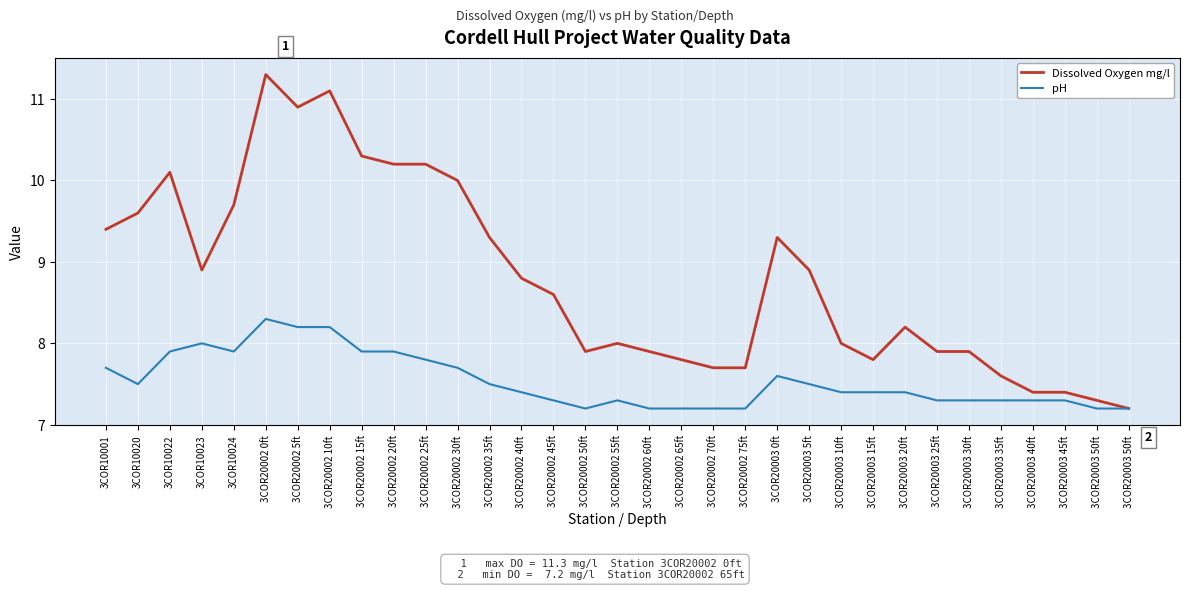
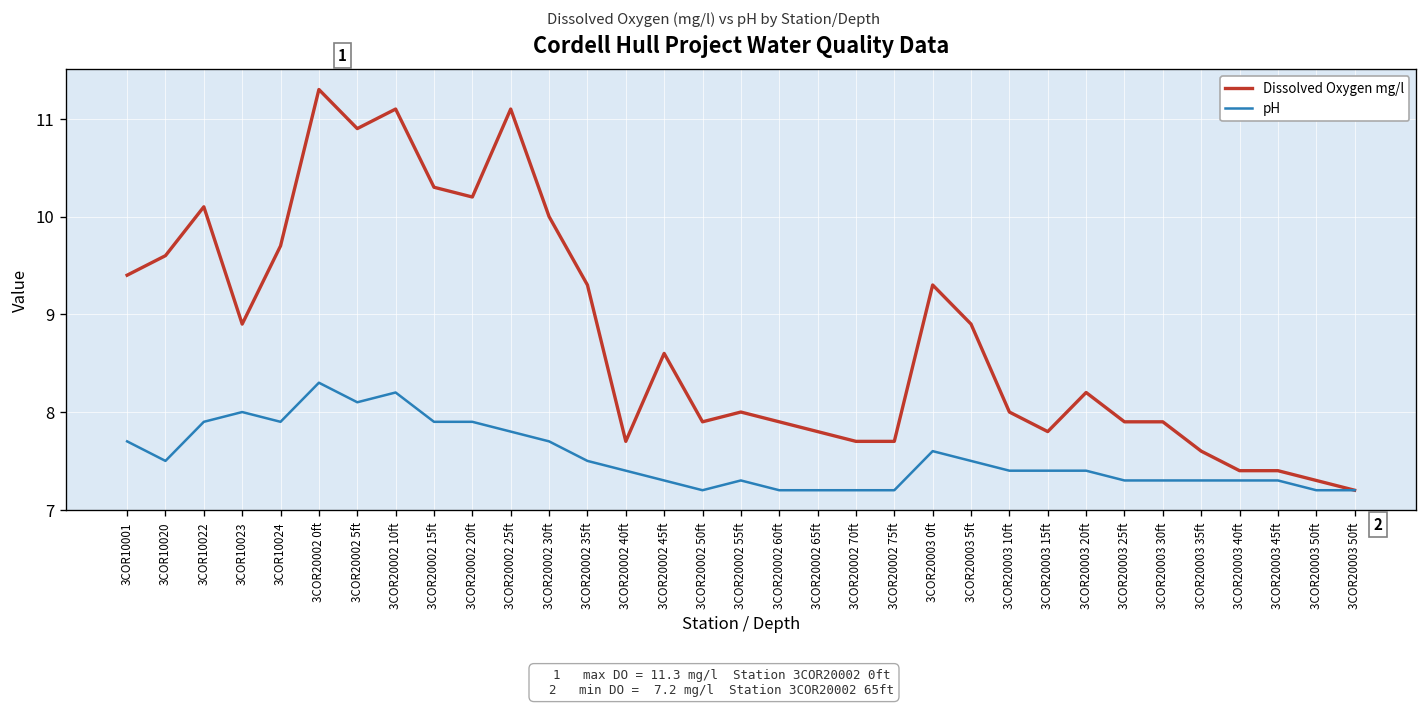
  {
    "Dissolved Oxygen mg/l": {
      "3COR10001": 9.4,
      "3COR10020": 9.6,
      "3COR10022": 10.1,
      "3COR10023": 8.9,
      "3COR10024": 9.7,
      "3COR20002 0ft": 11.3,
      "3COR20002 5ft": 10.9,
      "3COR20002 10ft": 11.1,
      "3COR20002 15ft": 10.3,
      "3COR20002 20ft": 10.2,
-     "3COR20002 25ft": 10.2,
+     "3COR20002 25ft": 11.1,
      "3COR20002 30ft": 10.0,
      "3COR20002 35ft": 9.3,
-     "3COR20002 40ft": 8.8,
+     "3COR20002 40ft": 7.7,
      "3COR20002 45ft": 8.6,
      "3COR20002 50ft": 7.9,
      "3COR20002 55ft": 8.0,
      "3COR20002 60ft": 7.9,
      "3COR20002 65ft": 7.8,
      "3COR20002 70ft": 7.7,
      "3COR20002 75ft": 7.7,
      "3COR20003 0ft": 9.3,
      "3COR20003 5ft": 8.9,
      "3COR20003 10ft": 8.0,
      "3COR20003 15ft": 7.8,
      "3COR20003 20ft": 8.2,
      "3COR20003 25ft": 7.9,
      "3COR20003 30ft": 7.9,
      "3COR20003 35ft": 7.6,
      "3COR20003 40ft": 7.4,
      "3COR20003 45ft": 7.4
    },
    "pH": {
      "3COR10001": 7.7,
      "3COR10020": 7.5,
      "3COR10022": 7.9,
      "3COR10023": 8.0,
      "3COR10024": 7.9,
      "3COR20002 0ft": 8.3,
-     "3COR20002 5ft": 8.2,
+     "3COR20002 5ft": 8.1,
      "3COR20002 10ft": 8.2,
      "3COR20002 15ft": 7.9,
      "3COR20002 20ft": 7.9,
      "3COR20002 25ft": 7.8,
      "3COR20002 30ft": 7.7,
      "3COR20002 35ft": 7.5,
      "3COR20002 40ft": 7.4,
      "3COR20002 45ft": 7.3,
      "3COR20002 50ft": 7.2,
      "3COR20002 55ft": 7.3,
      "3COR20002 60ft": 7.2,
      "3COR20002 65ft": 7.2,
      "3COR20002 70ft": 7.2,
      "3COR20002 75ft": 7.2,
      "3COR20003 0ft": 7.6,
      "3COR20003 5ft": 7.5,
      "3COR20003 10ft": 7.4,
      "3COR20003 15ft": 7.4,
      "3COR20003 20ft": 7.4,
      "3COR20003 25ft": 7.3,
      "3COR20003 30ft": 7.3,
      "3COR20003 35ft": 7.3,
      "3COR20003 40ft": 7.3,
      "3COR20003 45ft": 7.3
    }
  }
